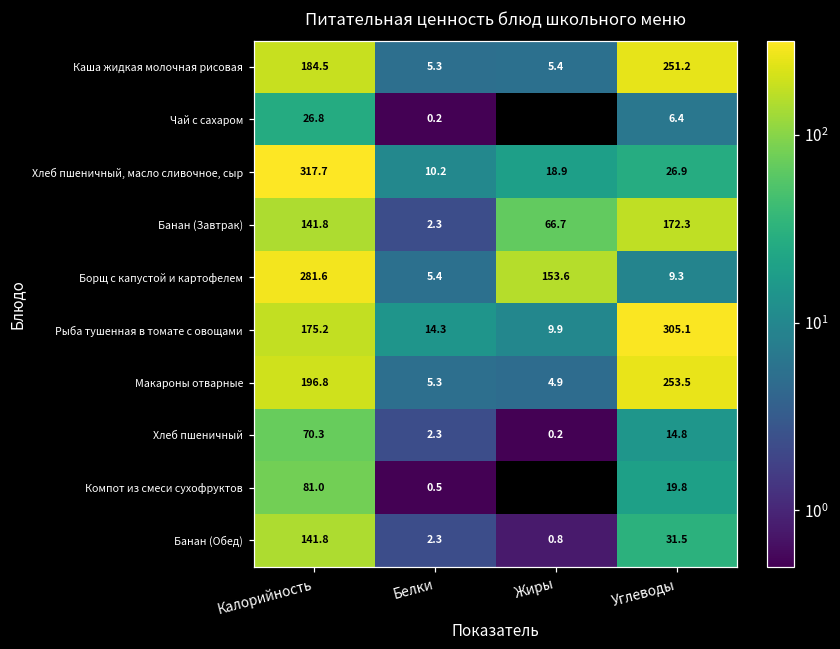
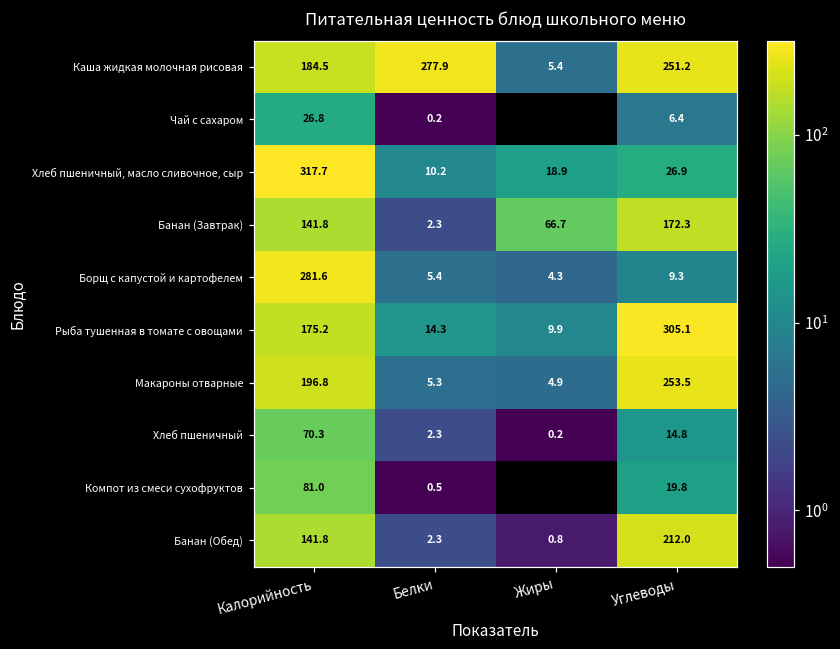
  {
    "Каша жидкая молочная рисовая": {
      "Калорийность": 184.5,
-     "Белки": 5.3,
+     "Белки": 277.9,
      "Жиры": 5.4,
      "Углеводы": 251.2
    },
    "Чай с сахаром": {
      "Калорийность": 26.8,
      "Белки": 0.2,
      "Углеводы": 6.4
    },
    "Хлеб пшеничный, масло сливочное, сыр": {
      "Калорийность": 317.7,
      "Белки": 10.2,
      "Жиры": 18.9,
      "Углеводы": 26.9
    },
    "Банан (Завтрак)": {
      "Калорийность": 141.8,
      "Белки": 2.3,
      "Жиры": 66.7,
      "Углеводы": 172.3
    },
    "Борщ с капустой и картофелем": {
      "Калорийность": 281.6,
      "Белки": 5.4,
-     "Жиры": 153.6,
+     "Жиры": 4.3,
      "Углеводы": 9.3
    },
    "Рыба тушенная в томате с овощами": {
      "Калорийность": 175.2,
      "Белки": 14.3,
      "Жиры": 9.9,
      "Углеводы": 305.1
    },
    "Макароны отварные": {
      "Калорийность": 196.8,
      "Белки": 5.3,
      "Жиры": 4.9,
      "Углеводы": 253.5
    },
    "Хлеб пшеничный": {
      "Калорийность": 70.3,
      "Белки": 2.3,
      "Жиры": 0.2,
      "Углеводы": 14.8
    },
    "Компот из смеси сухофруктов": {
      "Калорийность": 81.0,
      "Белки": 0.5,
      "Углеводы": 19.8
    },
    "Банан (Обед)": {
      "Калорийность": 141.8,
      "Белки": 2.3,
      "Жиры": 0.8,
-     "Углеводы": 31.5
+     "Углеводы": 212.0
    }
  }
